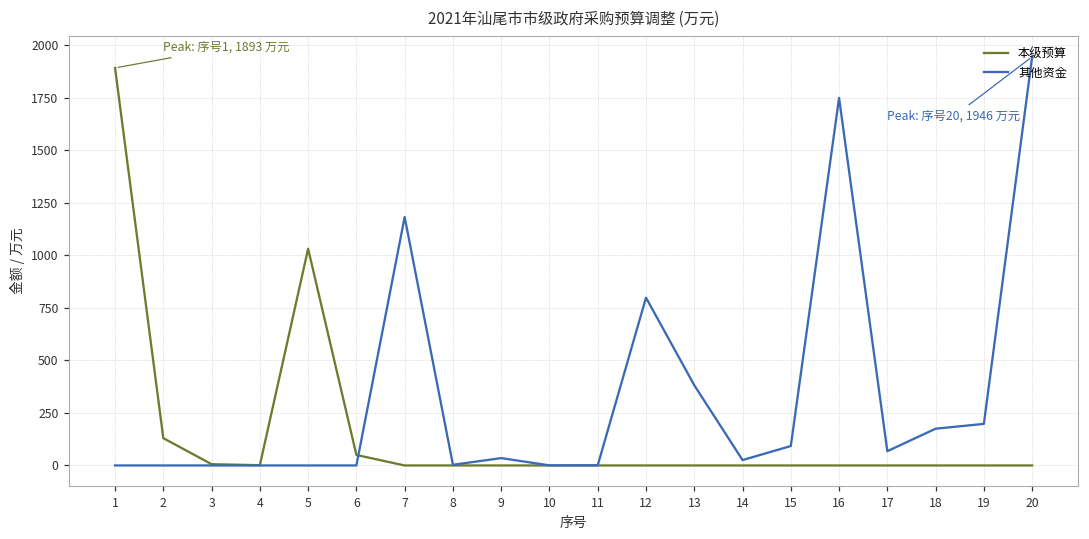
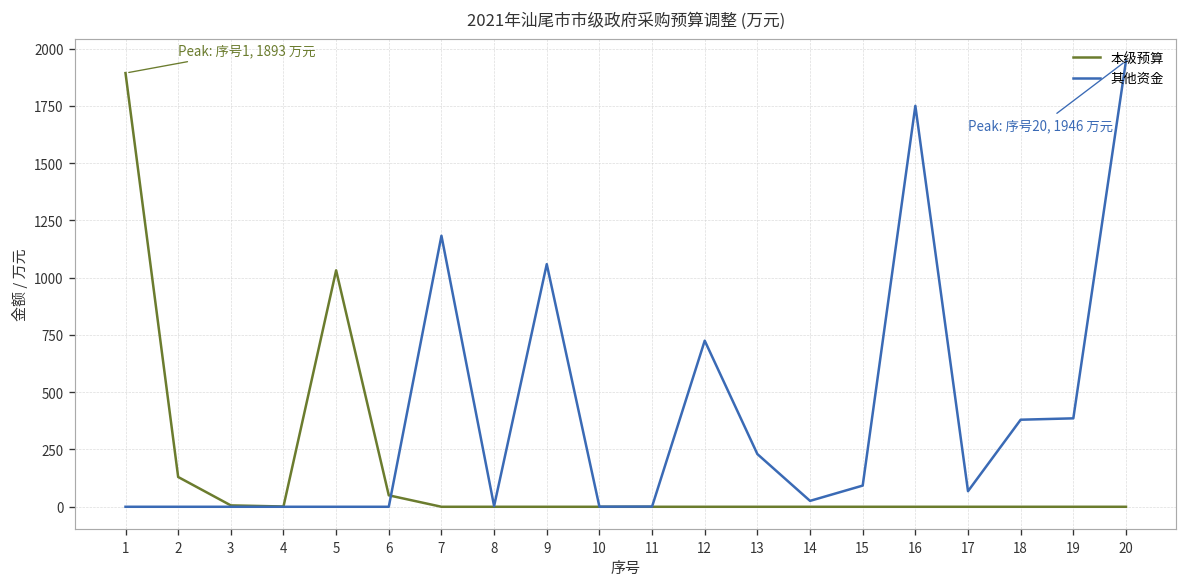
  {
    "本级预算": {
      "1": 1893
    },
    "其他资金": {
      "1": 0,
      "2": 0,
      "5": 0,
      "6": 0,
      "7": 1180,
-     "9": 40,
-     "12": 800,
-     "13": 380,
+     "9": 1060,
+     "12": 730,
+     "13": 230,
      "14": 30,
      "15": 90,
      "16": 1750,
      "17": 70,
-     "18": 180,
-     "19": 200
+     "18": 380,
+     "19": 390
    }
  }
